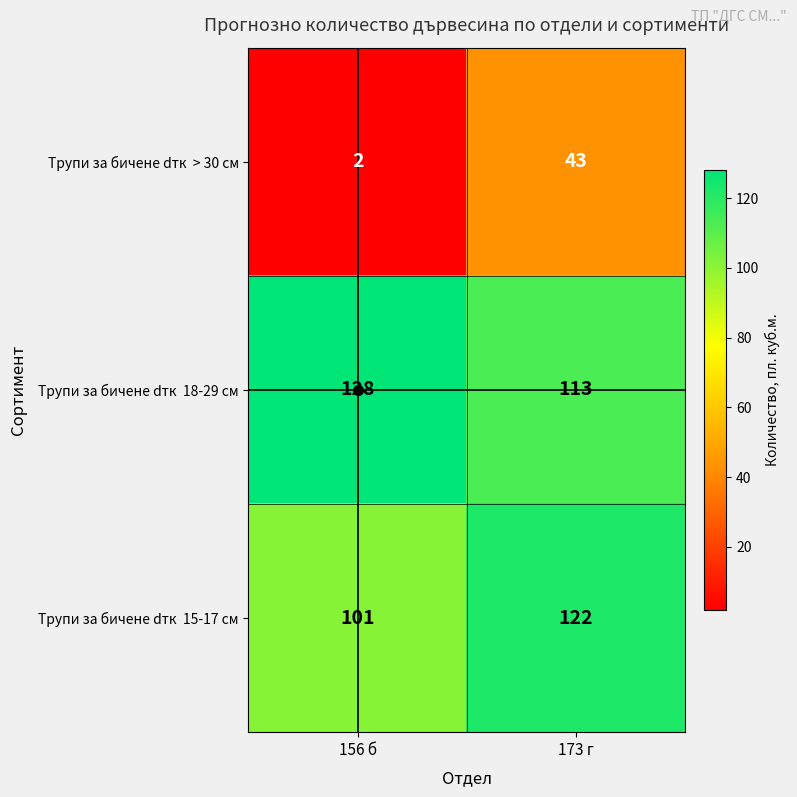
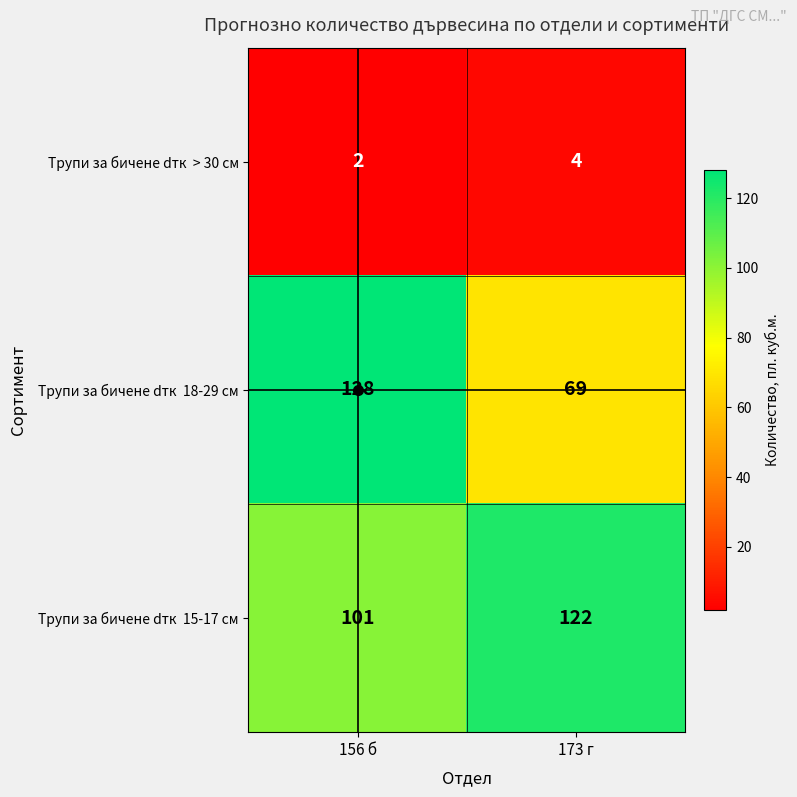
  {
    "Трупи за бичене dтк > 30 см": {
      "156 б": 2,
-     "173 г": 43
+     "173 г": 4
    },
    "Трупи за бичене dтк 18-29 см": {
-     "173 г": 113
+     "173 г": 69
    },
    "Трупи за бичене dтк 15-17 см": {
      "156 б": 101,
      "173 г": 122
    }
  }
